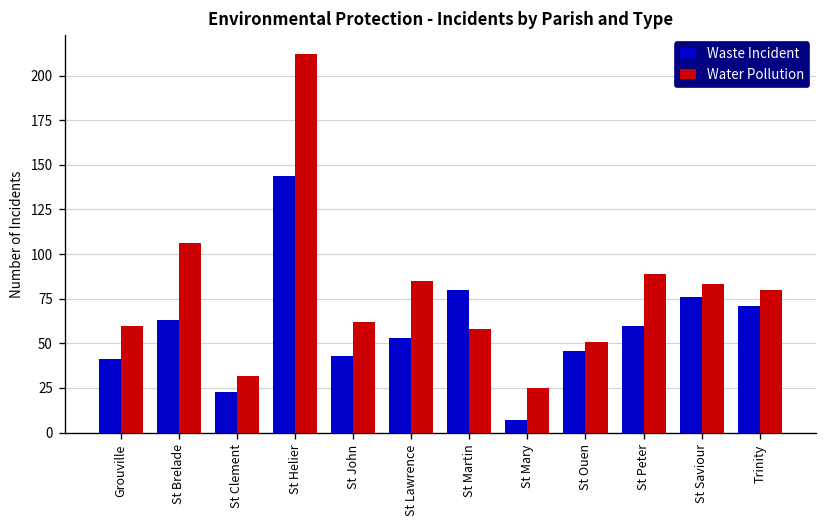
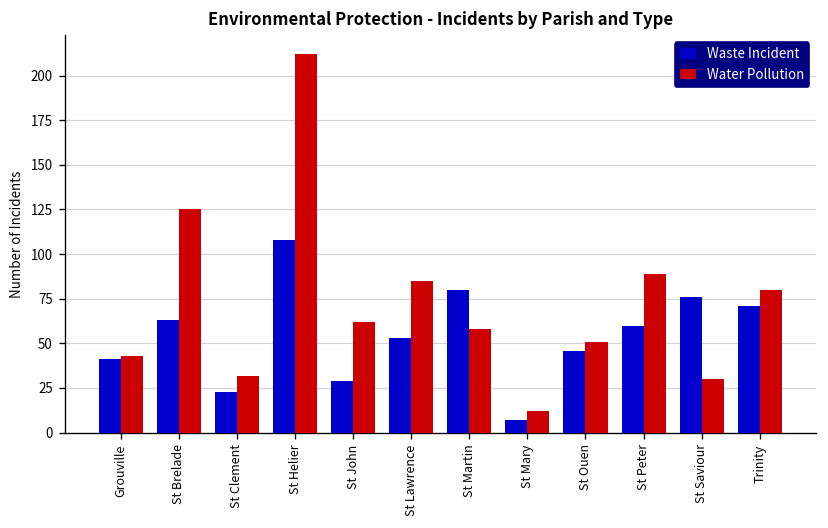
  {
    "Waste Incident": {
      "Grouville": 41,
      "St Brelade": 63,
      "St Clement": 23,
-     "St Helier": 144,
-     "St John": 43,
+     "St Helier": 108,
+     "St John": 29,
      "St Lawrence": 53,
      "St Martin": 80,
      "St Mary": 7,
      "St Ouen": 46,
      "St Peter": 60,
      "St Saviour": 76,
      "Trinity": 71
    },
    "Water Pollution": {
-     "Grouville": 60,
-     "St Brelade": 106,
+     "Grouville": 43,
+     "St Brelade": 125,
      "St Clement": 32,
      "St Helier": 212,
      "St John": 62,
      "St Lawrence": 85,
      "St Martin": 58,
-     "St Mary": 25,
+     "St Mary": 12,
      "St Ouen": 51,
      "St Peter": 89,
-     "St Saviour": 83,
+     "St Saviour": 30,
      "Trinity": 80
    }
  }
